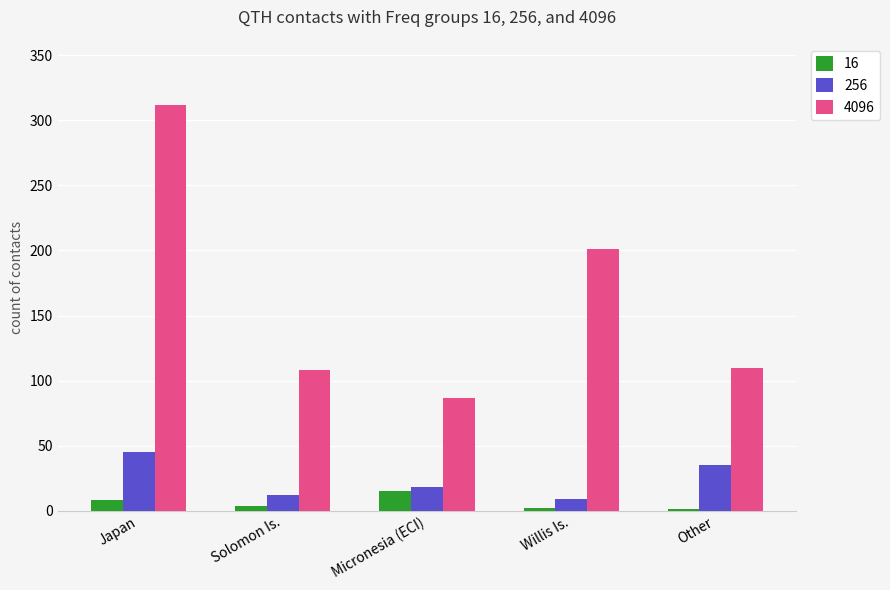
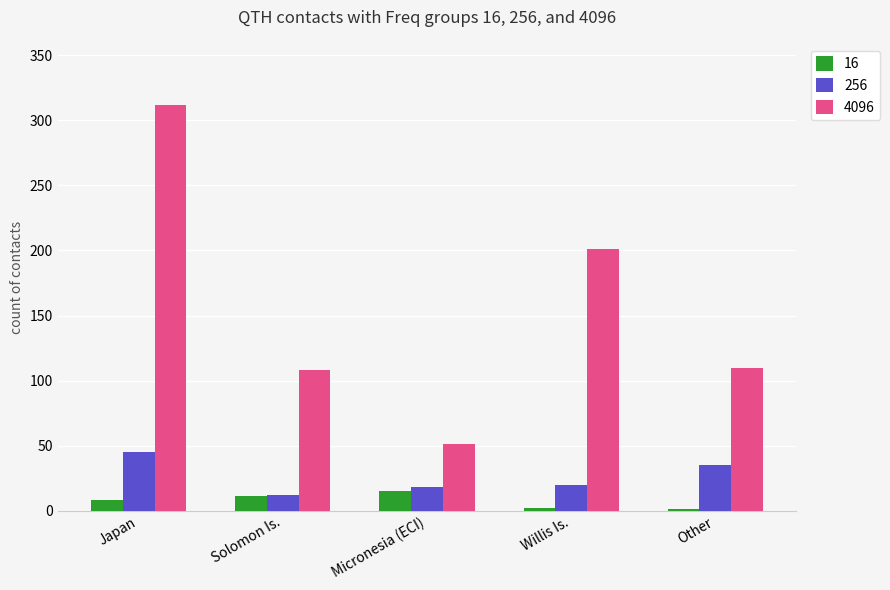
  {
    "16": {
      "Japan": 8,
-     "Solomon Is.": 4,
+     "Solomon Is.": 11,
      "Micronesia (ECI)": 15,
      "Willis Is.": 2
    },
    "256": {
      "Japan": 45,
      "Solomon Is.": 12,
      "Micronesia (ECI)": 18,
-     "Willis Is.": 9,
+     "Willis Is.": 20,
      "Other": 35
    },
    "4096": {
      "Japan": 312,
      "Solomon Is.": 108,
-     "Micronesia (ECI)": 87,
+     "Micronesia (ECI)": 51,
      "Willis Is.": 201,
      "Other": 110
    }
  }
